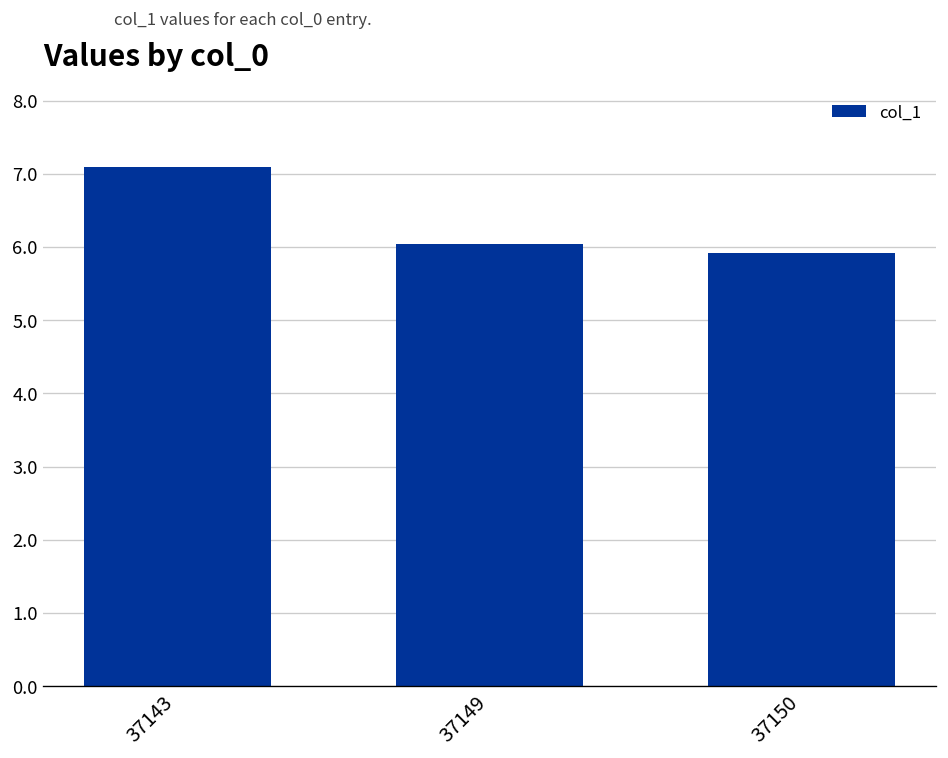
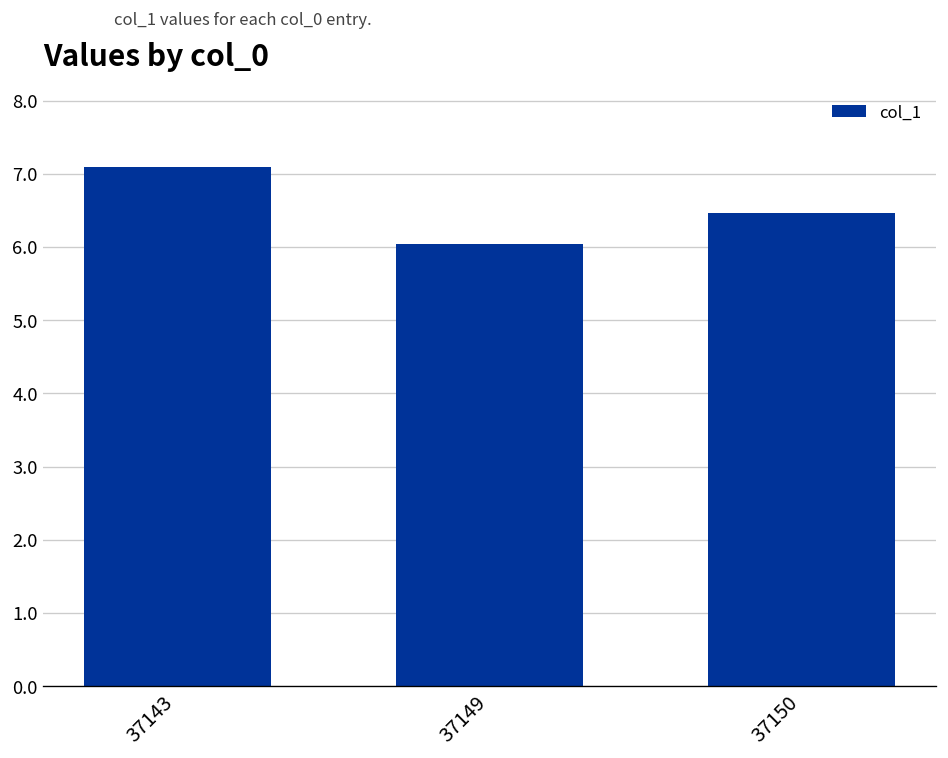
  {
    "37143": 7.1,
    "37149": 6.0,
-   "37150": 5.9
+   "37150": 6.5
  }
